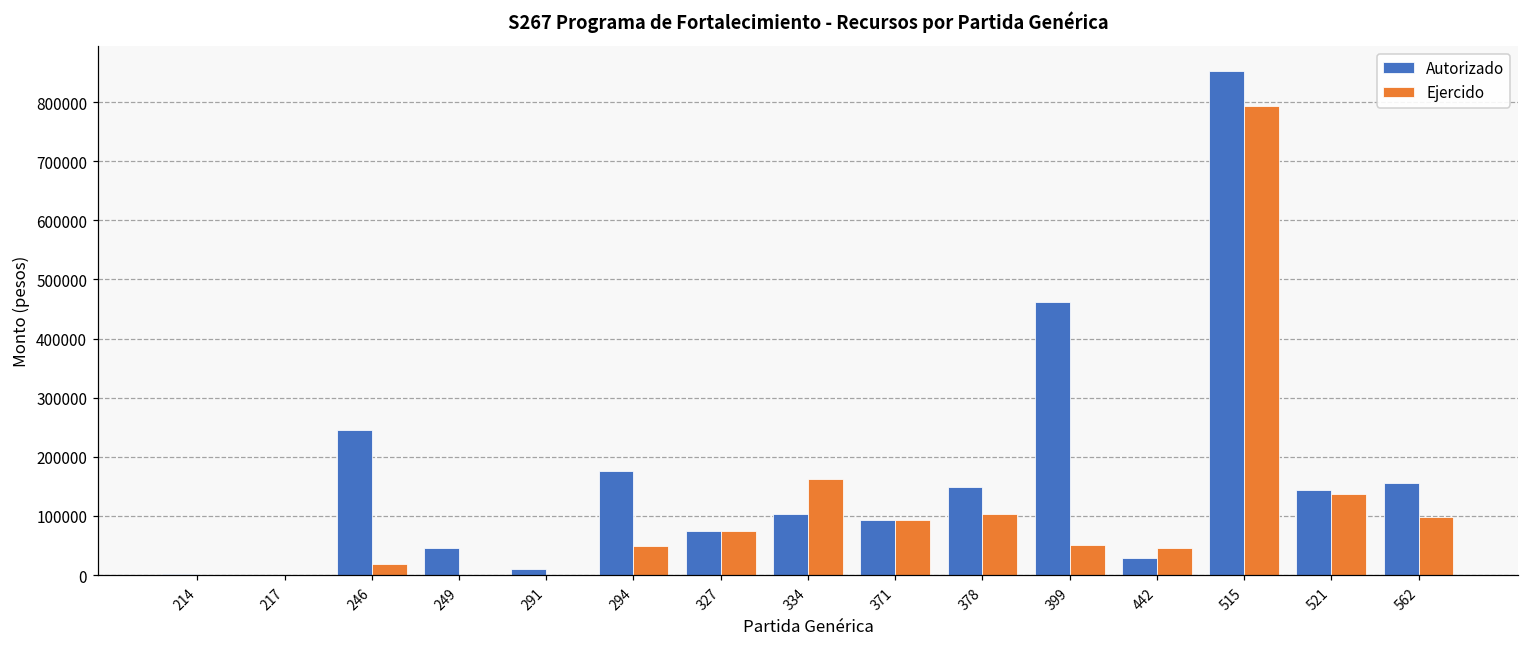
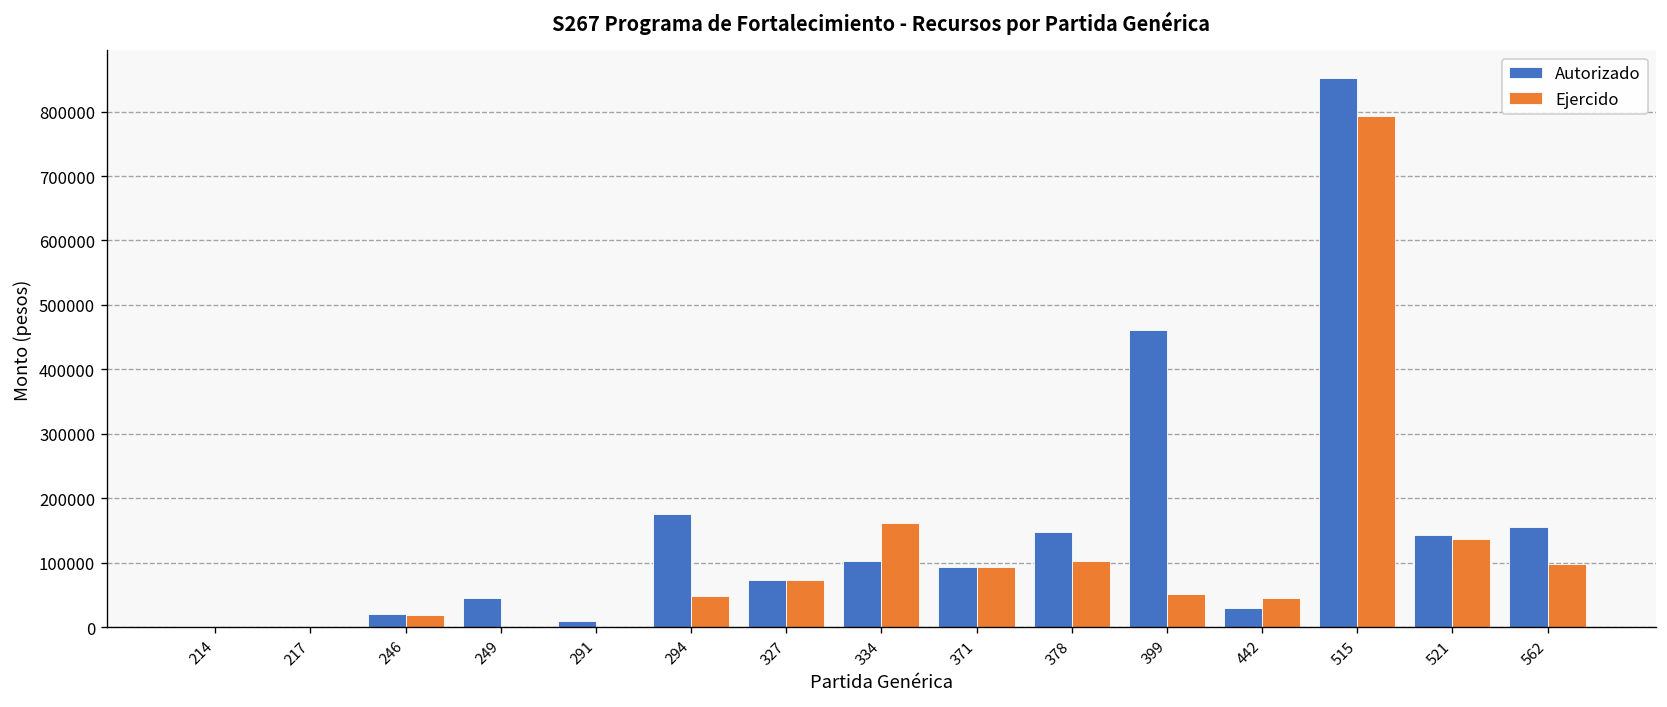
  {
    "Autorizado": {
-     "246": 240000,
+     "246": 20000,
      "249": 50000,
      "291": 10000,
      "294": 180000,
      "327": 70000,
      "334": 100000,
      "371": 90000,
      "378": 150000,
      "399": 460000,
      "442": 30000,
      "515": 850000,
      "521": 140000,
      "562": 160000
    },
    "Ejercido": {
      "214": 0,
      "246": 20000,
      "294": 50000,
      "327": 70000,
      "334": 160000,
      "371": 90000,
      "378": 100000,
      "399": 50000,
      "442": 50000,
      "515": 790000,
      "521": 140000,
      "562": 100000
    }
  }
